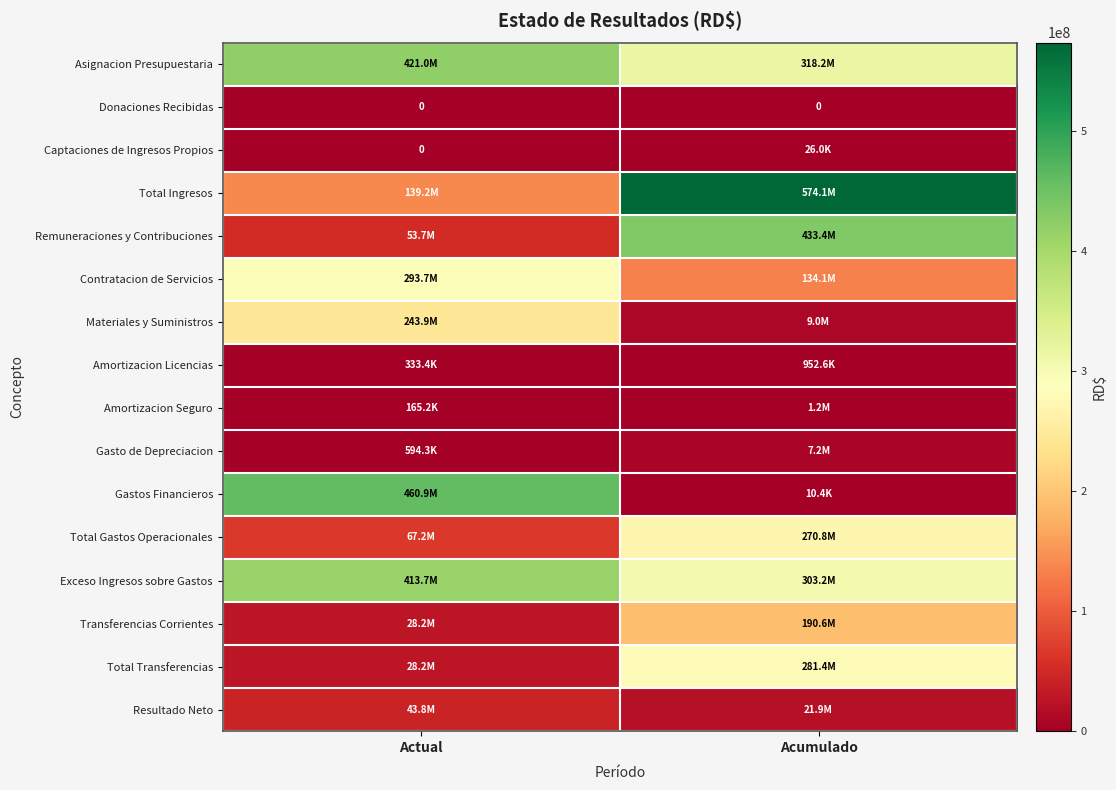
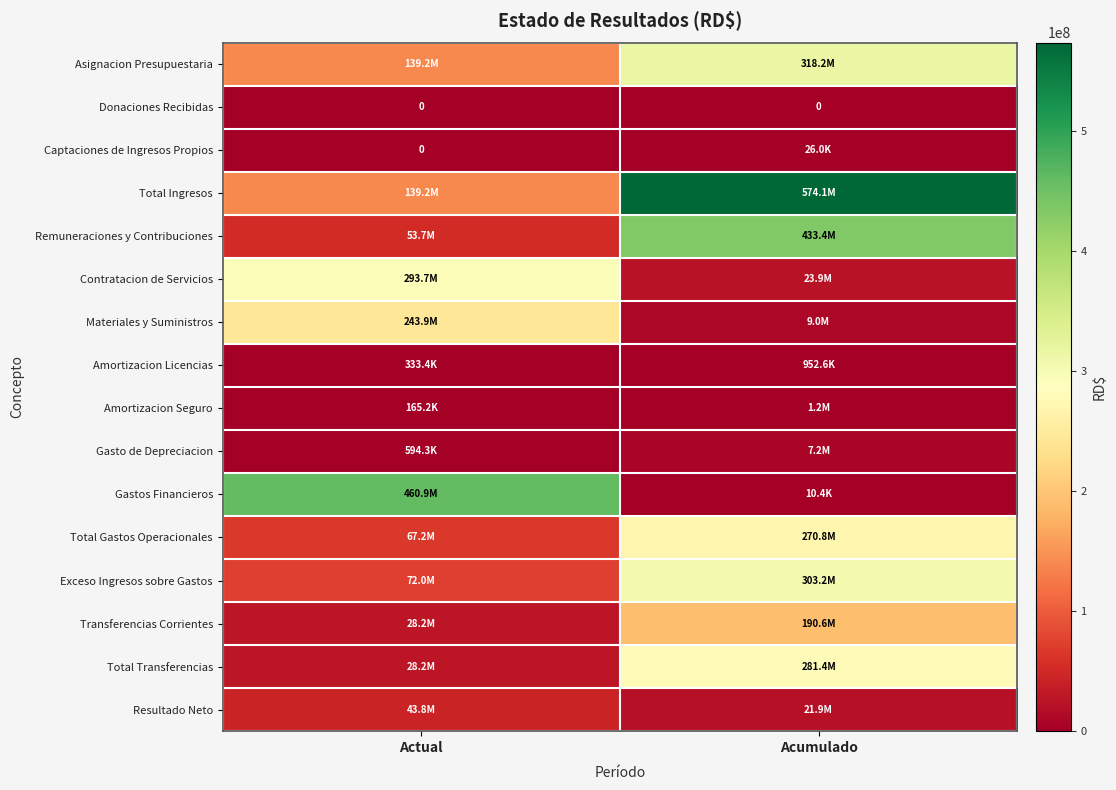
  {
    "Asignacion Presupuestaria": {
-     "Actual": "421.0M",
+     "Actual": "139.2M",
      "Acumulado": "318.2M"
    },
    "Donaciones Recibidas": {
      "Actual": "0",
      "Acumulado": "0"
    },
    "Captaciones de Ingresos Propios": {
      "Actual": "0",
      "Acumulado": "26.0K"
    },
    "Total Ingresos": {
      "Actual": "139.2M",
      "Acumulado": "574.1M"
    },
    "Remuneraciones y Contribuciones": {
      "Actual": "53.7M",
      "Acumulado": "433.4M"
    },
    "Contratacion de Servicios": {
      "Actual": "293.7M",
-     "Acumulado": "134.1M"
+     "Acumulado": "23.9M"
    },
    "Materiales y Suministros": {
      "Actual": "243.9M",
      "Acumulado": "9.0M"
    },
    "Amortizacion Licencias": {
      "Actual": "333.4K",
      "Acumulado": "952.6K"
    },
    "Amortizacion Seguro": {
      "Actual": "165.2K",
      "Acumulado": "1.2M"
    },
    "Gasto de Depreciacion": {
      "Actual": "594.3K",
      "Acumulado": "7.2M"
    },
    "Gastos Financieros": {
      "Actual": "460.9M",
      "Acumulado": "10.4K"
    },
    "Total Gastos Operacionales": {
      "Actual": "67.2M",
      "Acumulado": "270.8M"
    },
    "Exceso Ingresos sobre Gastos": {
-     "Actual": "413.7M",
+     "Actual": "72.0M",
      "Acumulado": "303.2M"
    },
    "Transferencias Corrientes": {
      "Actual": "28.2M",
      "Acumulado": "190.6M"
    },
    "Total Transferencias": {
      "Actual": "28.2M",
      "Acumulado": "281.4M"
    },
    "Resultado Neto": {
      "Actual": "43.8M",
      "Acumulado": "21.9M"
    }
  }
